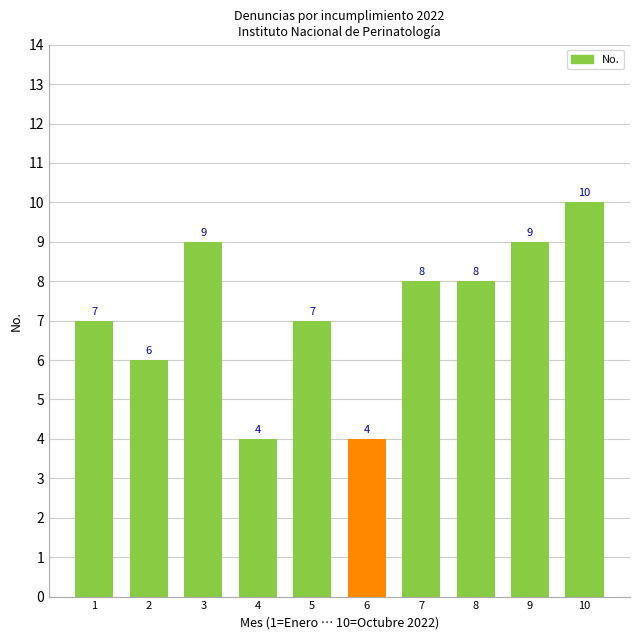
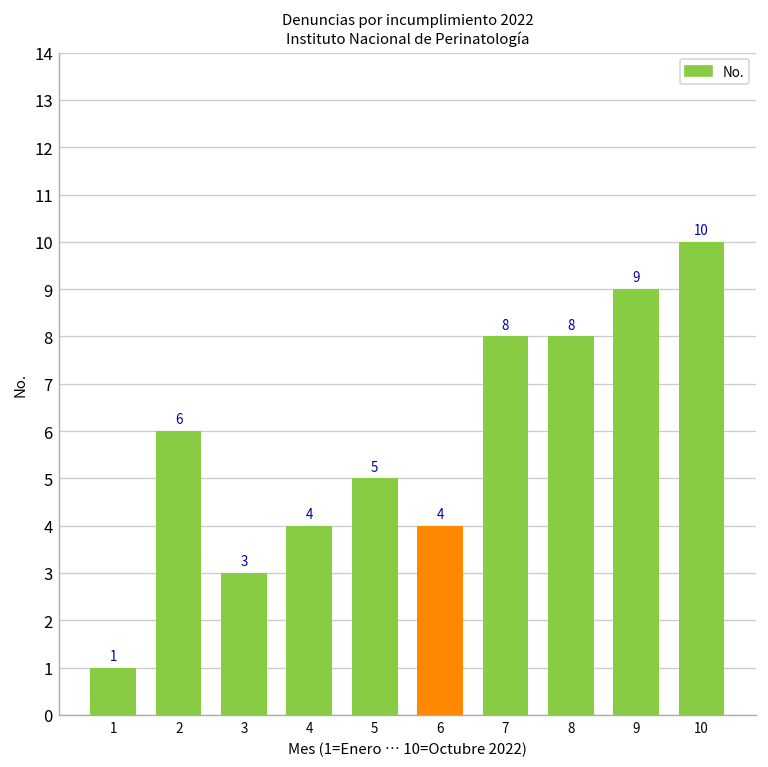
  {
-   "1": 7,
+   "1": 1,
    "2": 6,
-   "3": 9,
+   "3": 3,
    "4": 4,
-   "5": 7,
+   "5": 5,
    "6": 4,
    "7": 8,
    "8": 8,
    "9": 9,
    "10": 10
  }
